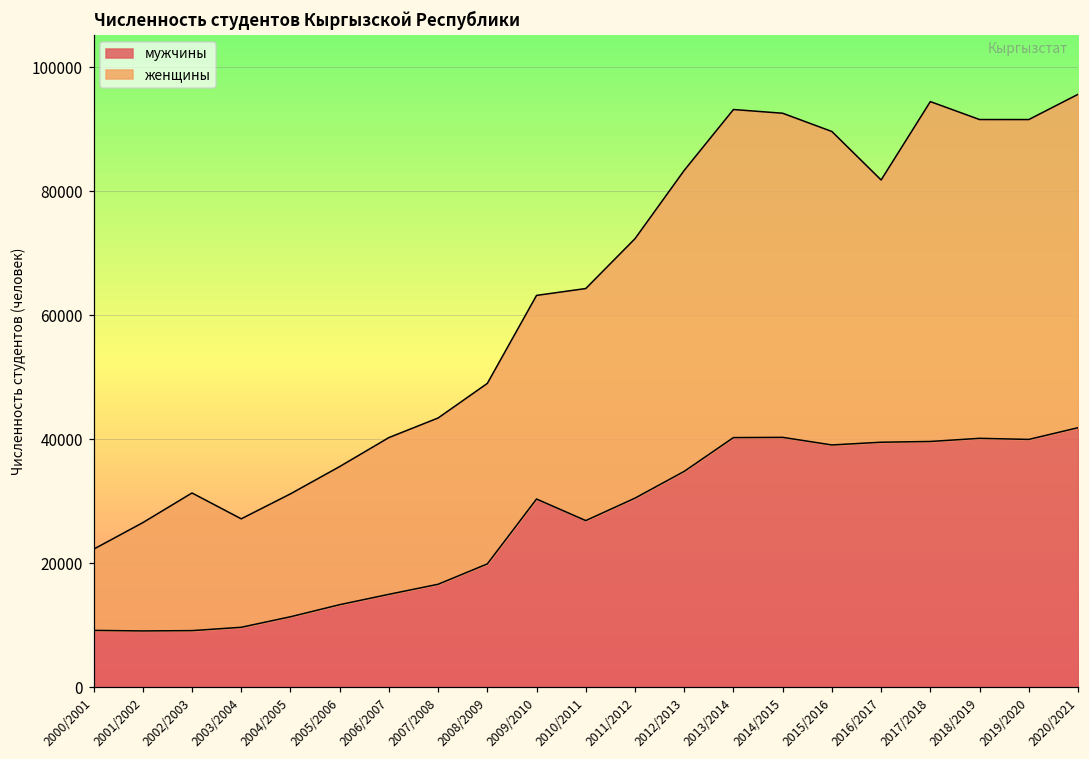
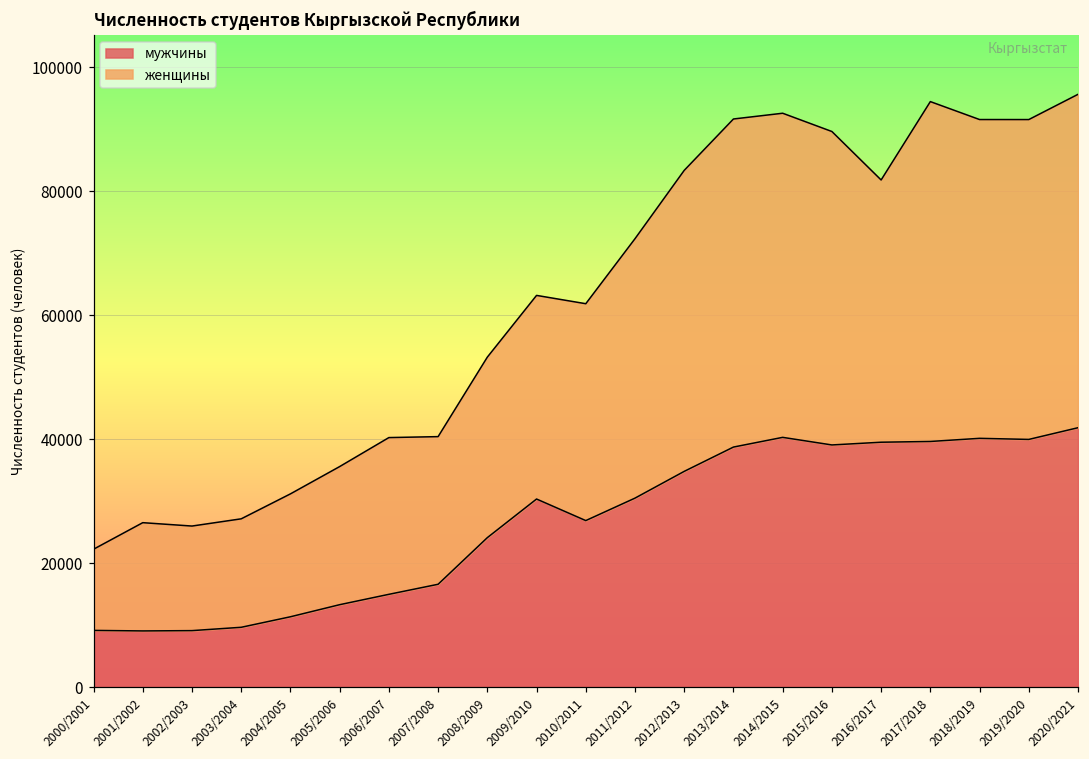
  {
    "мужчины": {
      "2000/2001": 9000,
      "2001/2002": 9000,
      "2002/2003": 9000,
      "2003/2004": 10000,
      "2004/2005": 11000,
      "2005/2006": 13000,
      "2006/2007": 15000,
      "2007/2008": 17000,
-     "2008/2009": 20000,
+     "2008/2009": 24000,
      "2009/2010": 30000,
      "2010/2011": 27000,
      "2011/2012": 30000,
      "2012/2013": 35000,
-     "2013/2014": 40000,
+     "2013/2014": 39000,
      "2014/2015": 40000,
      "2015/2016": 39000,
      "2016/2017": 40000,
      "2017/2018": 40000,
      "2018/2019": 40000,
      "2019/2020": 40000,
      "2020/2021": 42000
    },
    "женщины": {
      "2000/2001": 13000,
      "2001/2002": 17000,
-     "2002/2003": 22000,
+     "2002/2003": 17000,
      "2003/2004": 17000,
      "2004/2005": 20000,
      "2005/2006": 22000,
      "2006/2007": 25000,
-     "2007/2008": 27000,
+     "2007/2008": 24000,
      "2008/2009": 29000,
      "2009/2010": 33000,
-     "2010/2011": 37000,
+     "2010/2011": 35000,
      "2011/2012": 42000,
      "2012/2013": 49000,
      "2013/2014": 53000,
      "2014/2015": 52000,
      "2015/2016": 51000,
      "2016/2017": 42000,
      "2017/2018": 55000,
      "2018/2019": 51000,
      "2019/2020": 52000,
      "2020/2021": 54000
    }
  }
